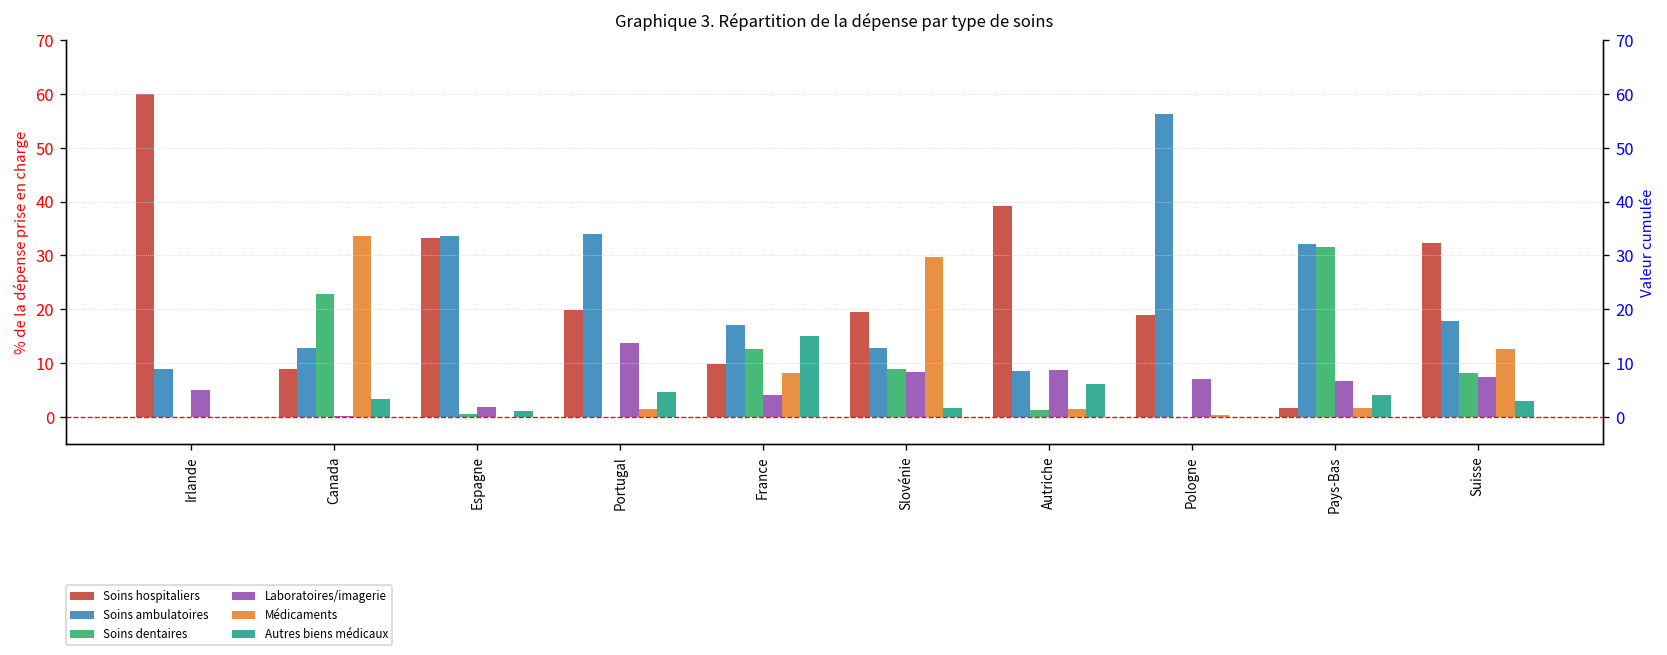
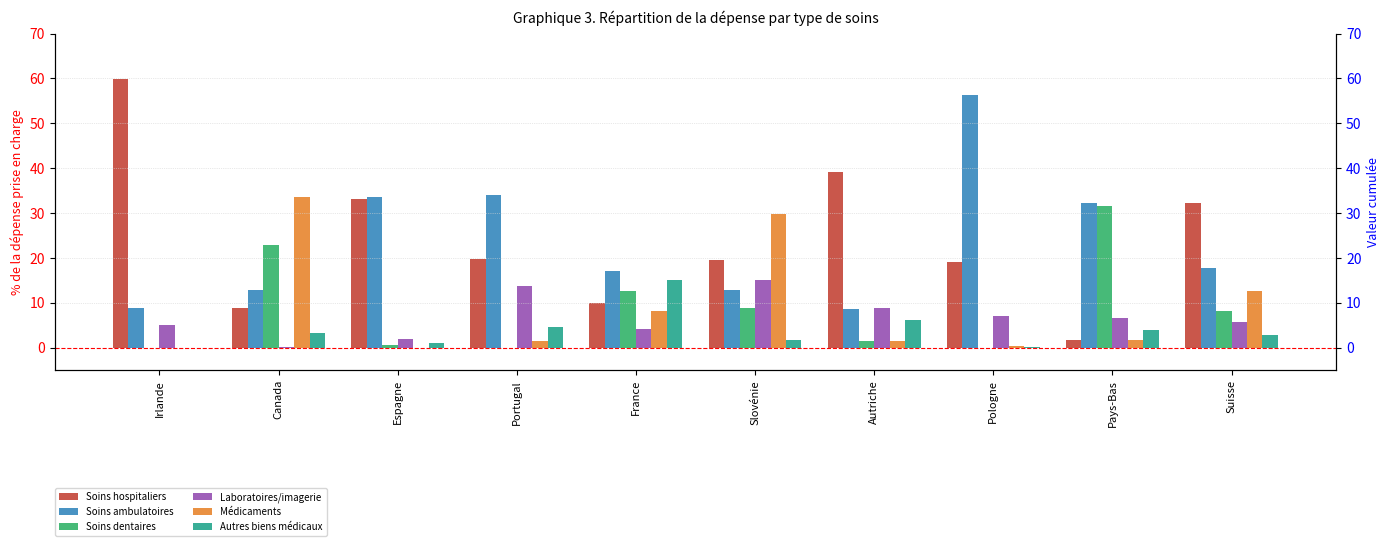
  {
    "Soins hospitaliers": {
      "Irlande": 60,
      "Canada": 9,
      "Espagne": 33,
      "Portugal": 20,
      "France": 10,
      "Slovénie": 19,
      "Autriche": 39,
      "Pologne": 19,
      "Pays-Bas": 2,
      "Suisse": 32
    },
    "Soins ambulatoires": {
      "Irlande": 9,
      "Canada": 13,
      "Espagne": 34,
      "Portugal": 34,
      "France": 17,
      "Slovénie": 13,
      "Autriche": 9,
      "Pologne": 56,
      "Pays-Bas": 32,
      "Suisse": 18
    },
    "Laboratoires/imagerie": {
      "Irlande": 5,
      "Espagne": 2,
      "Portugal": 14,
      "France": 4,
-     "Slovénie": 8,
+     "Slovénie": 15,
      "Autriche": 9,
      "Pologne": 7,
      "Pays-Bas": 7,
-     "Suisse": 8
+     "Suisse": 6
    },
    "Médicaments": {
      "Irlande": 0,
      "Canada": 34,
      "Espagne": 0,
      "Portugal": 1,
      "France": 8,
      "Slovénie": 30,
      "Autriche": 2,
      "Pays-Bas": 2,
      "Suisse": 13
    }
  }
